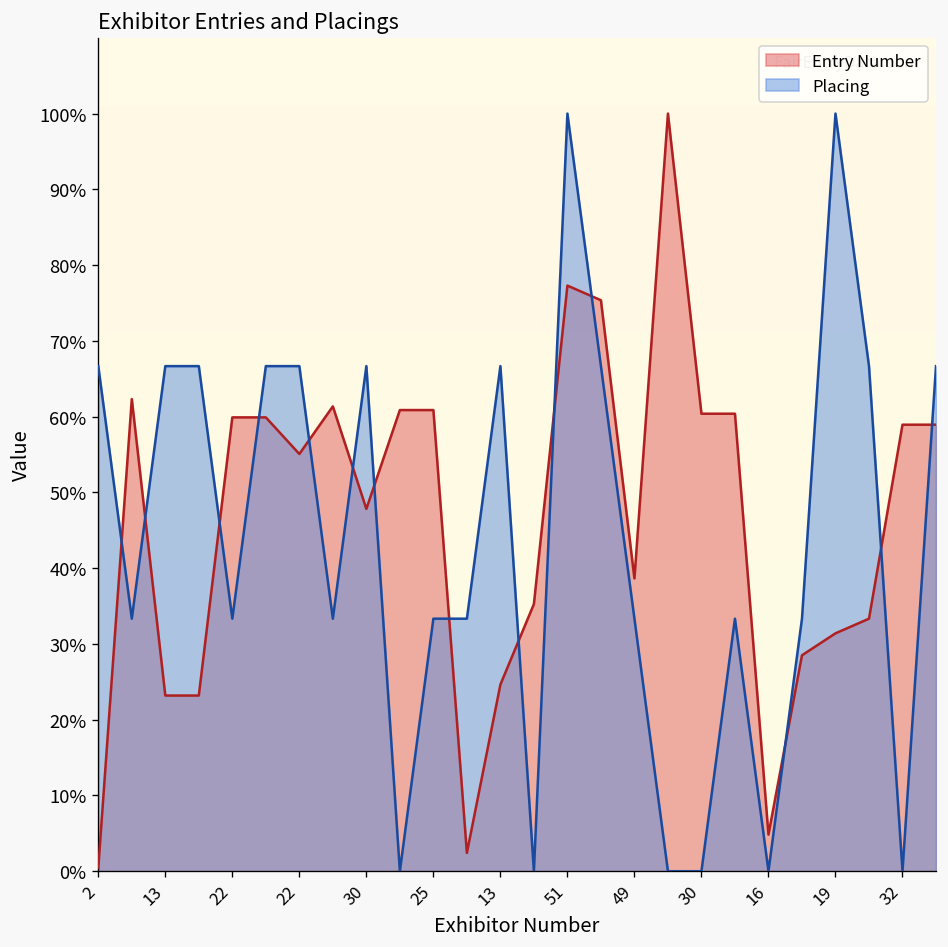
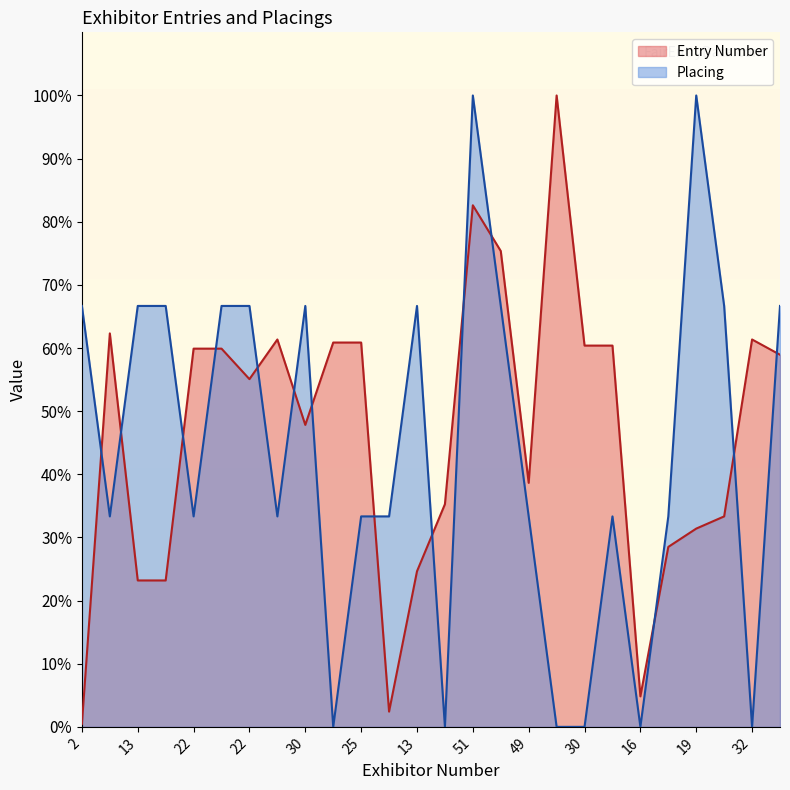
  {
    "Entry Number": {
      "2": "0%",
-     "51": "77%",
+     "51": "83%",
      "49": "39%",
      "16": "5%",
-     "32": "59%"
+     "32": "61%"
    },
    "Placing": {
      "2": "67%",
      "51": "100%",
      "49": "33%",
      "16": "0%",
      "32": "0%"
    }
  }
